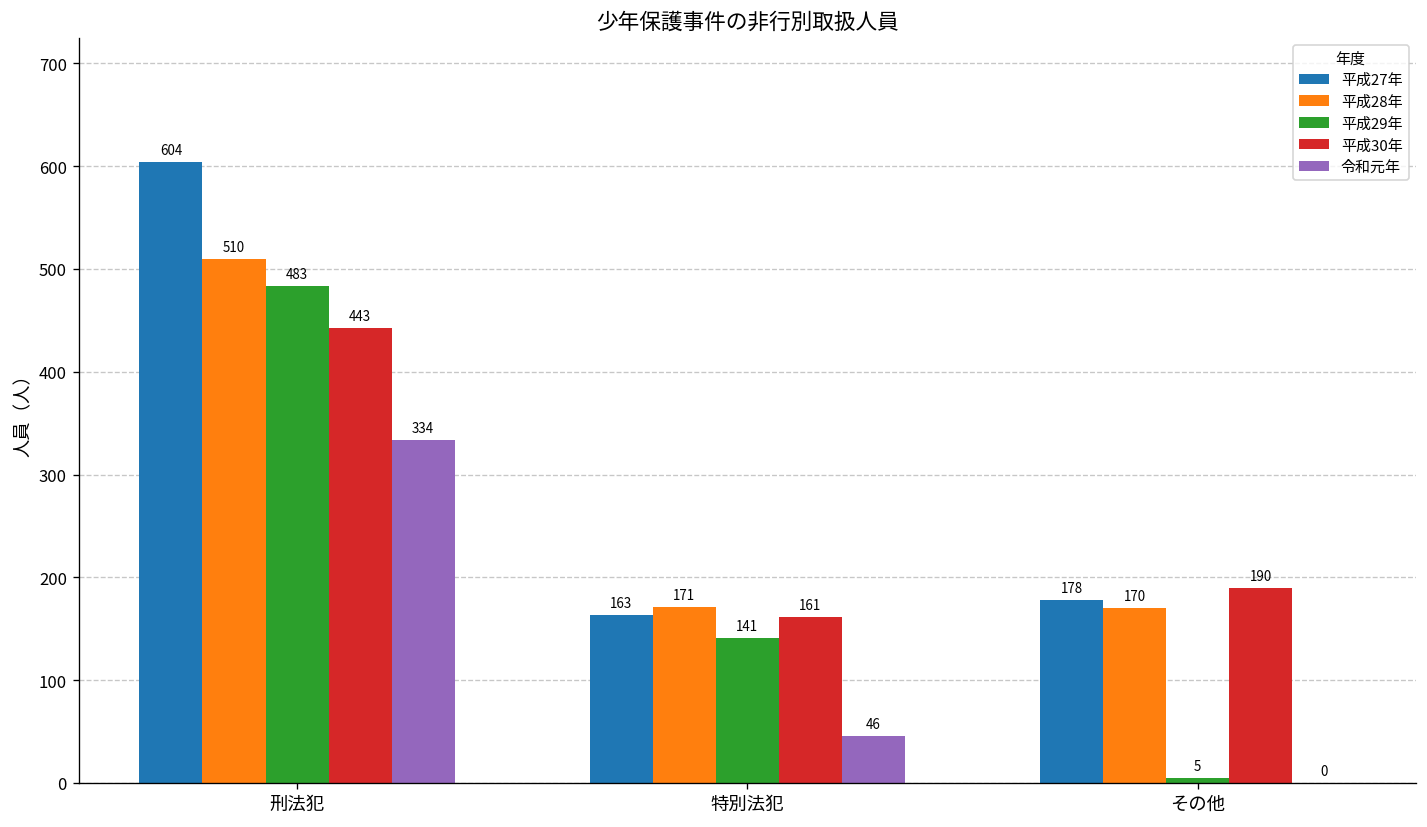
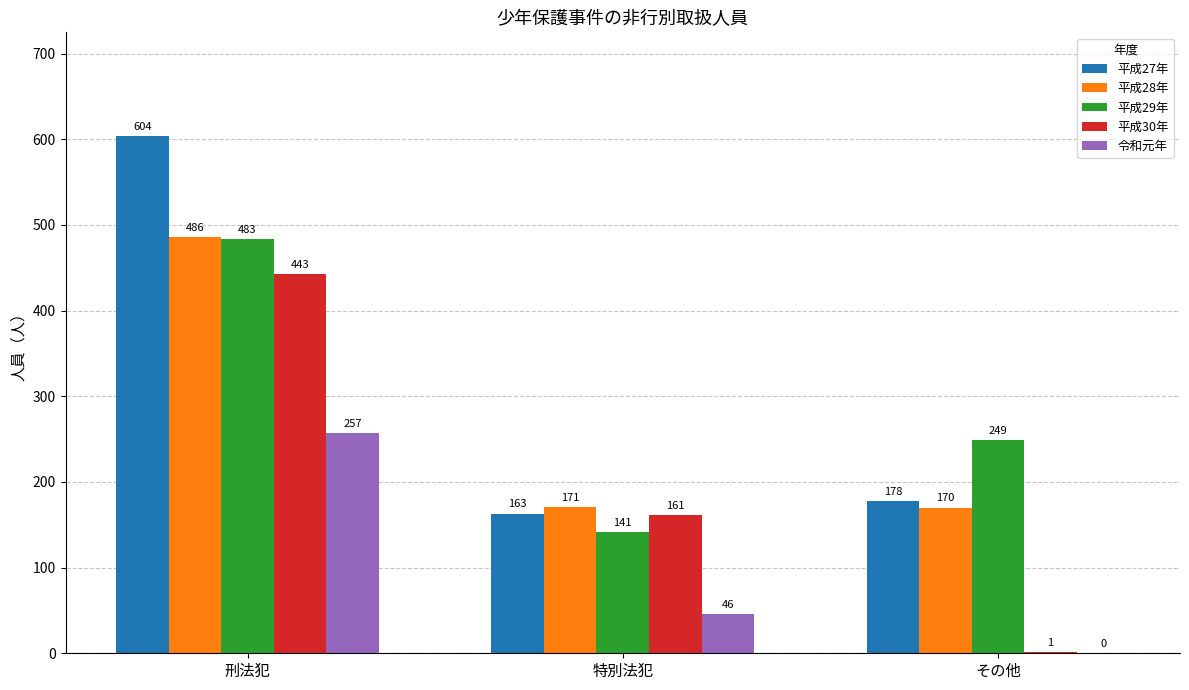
  {
    "平成27年": {
      "刑法犯": 604,
      "特別法犯": 163,
      "その他": 178
    },
    "平成28年": {
-     "刑法犯": 510,
+     "刑法犯": 486,
      "特別法犯": 171,
      "その他": 170
    },
    "平成29年": {
      "刑法犯": 483,
      "特別法犯": 141,
-     "その他": 5
+     "その他": 249
    },
    "平成30年": {
      "刑法犯": 443,
      "特別法犯": 161,
-     "その他": 190
+     "その他": 1
    },
    "令和元年": {
-     "刑法犯": 334,
+     "刑法犯": 257,
      "特別法犯": 46,
      "その他": 0
    }
  }
